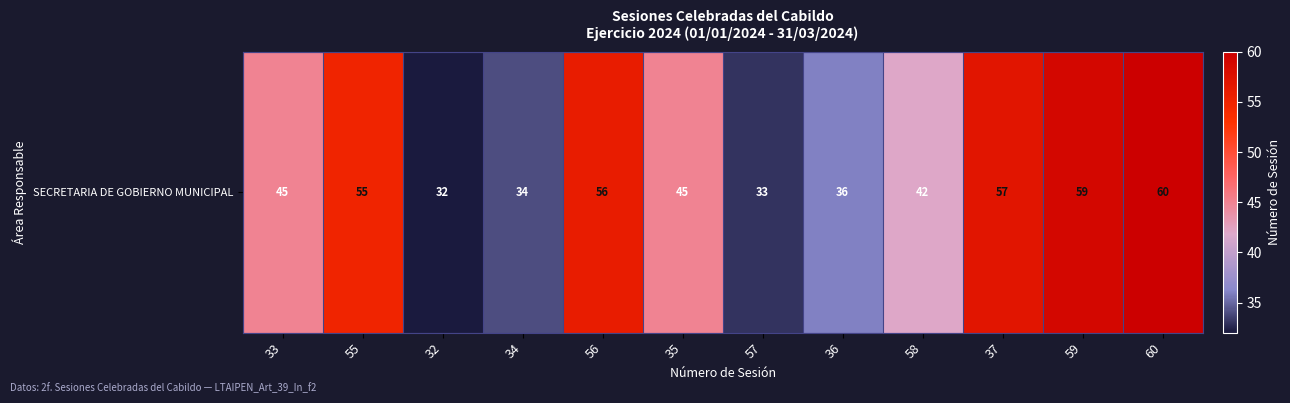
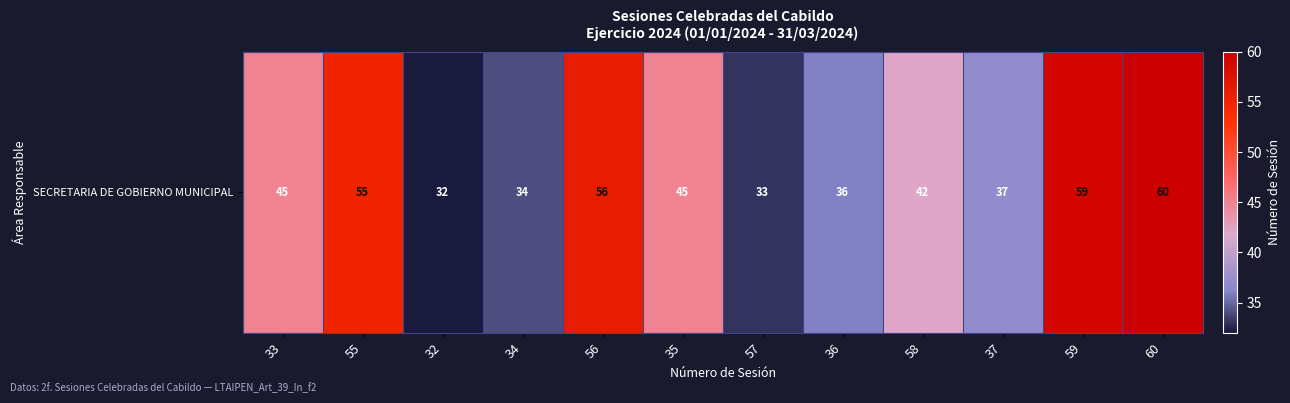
  {
    "SECRETARIA DE GOBIERNO MUNICIPAL": {
      "33": 45,
      "55": 55,
      "32": 32,
      "34": 34,
      "56": 56,
      "35": 45,
      "57": 33,
      "36": 36,
      "58": 42,
-     "37": 57,
+     "37": 37,
      "59": 59,
      "60": 60
    }
  }
